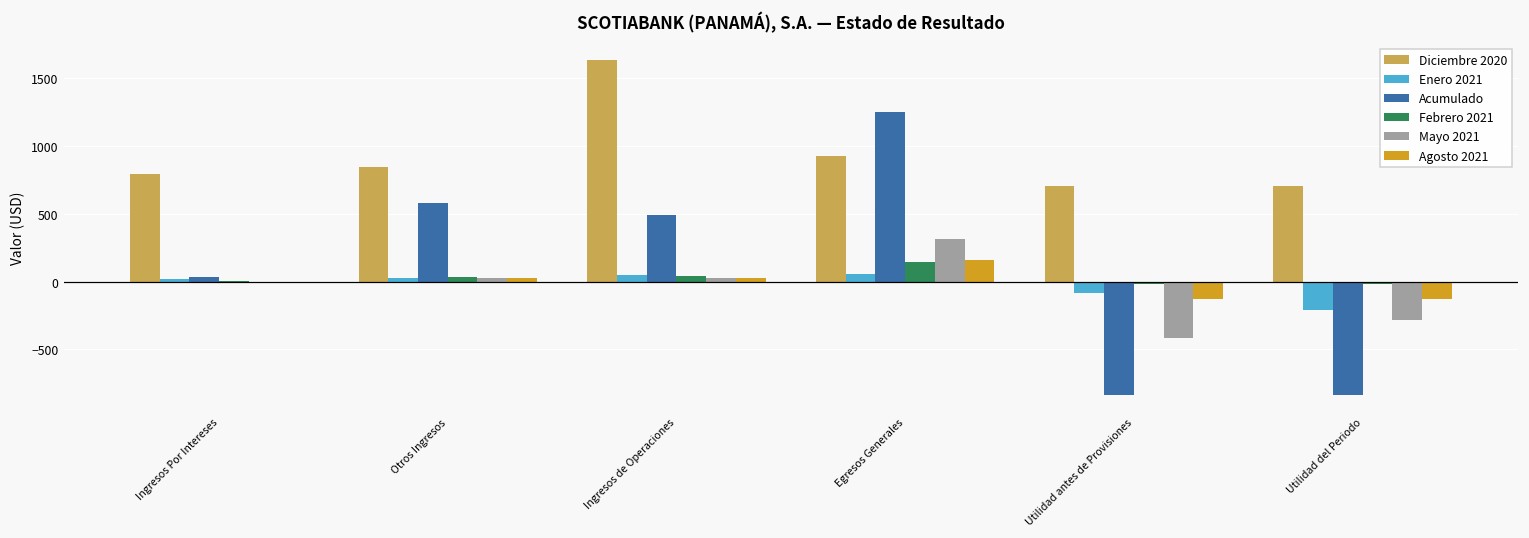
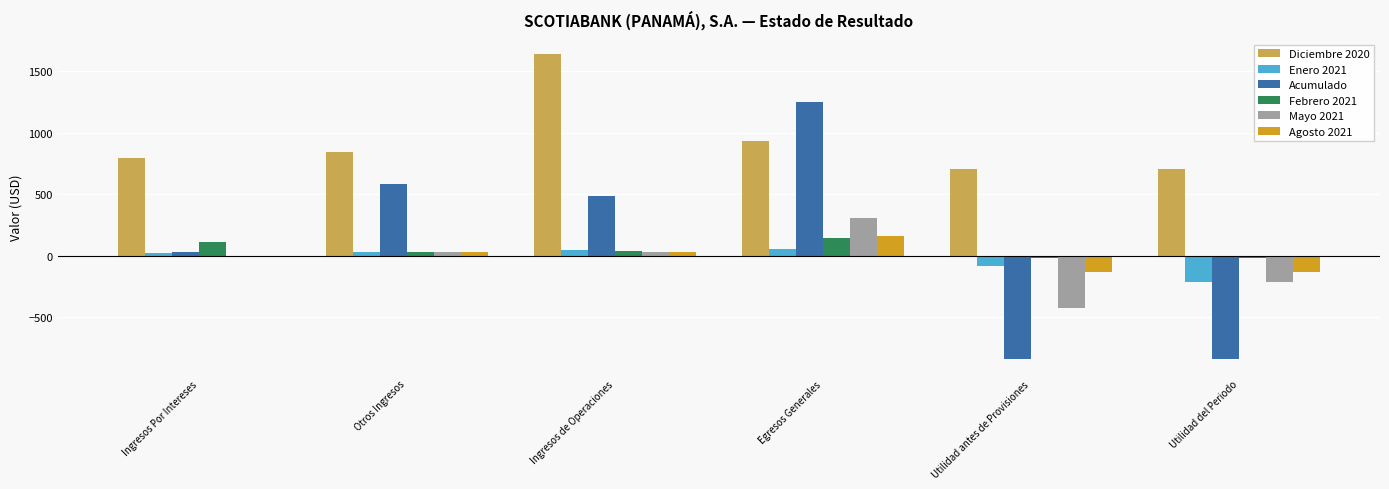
  {
    "Enero 2021": {
      "Ingresos Por Intereses": 20,
      "Otros Ingresos": 30,
      "Ingresos de Operaciones": 50,
      "Egresos Generales": 50,
      "Utilidad antes de Provisiones": -80,
      "Utilidad del Periodo": -210
    },
    "Acumulado": {
      "Ingresos Por Intereses": 30,
      "Otros Ingresos": 580,
      "Ingresos de Operaciones": 490,
      "Egresos Generales": 1250,
      "Utilidad antes de Provisiones": -840,
      "Utilidad del Periodo": -840
    },
    "Febrero 2021": {
-     "Ingresos Por Intereses": 10,
+     "Ingresos Por Intereses": 110,
      "Otros Ingresos": 30,
      "Ingresos de Operaciones": 40,
      "Egresos Generales": 140
    },
    "Mayo 2021": {
      "Ingresos Por Intereses": 0,
      "Otros Ingresos": 30,
      "Ingresos de Operaciones": 30,
      "Egresos Generales": 310,
      "Utilidad antes de Provisiones": -420,
-     "Utilidad del Periodo": -280
+     "Utilidad del Periodo": -210
    }
  }
